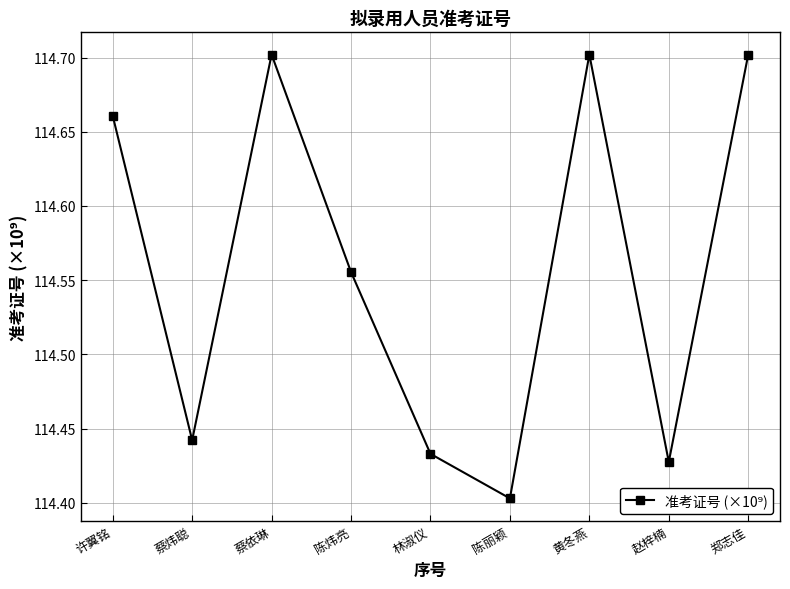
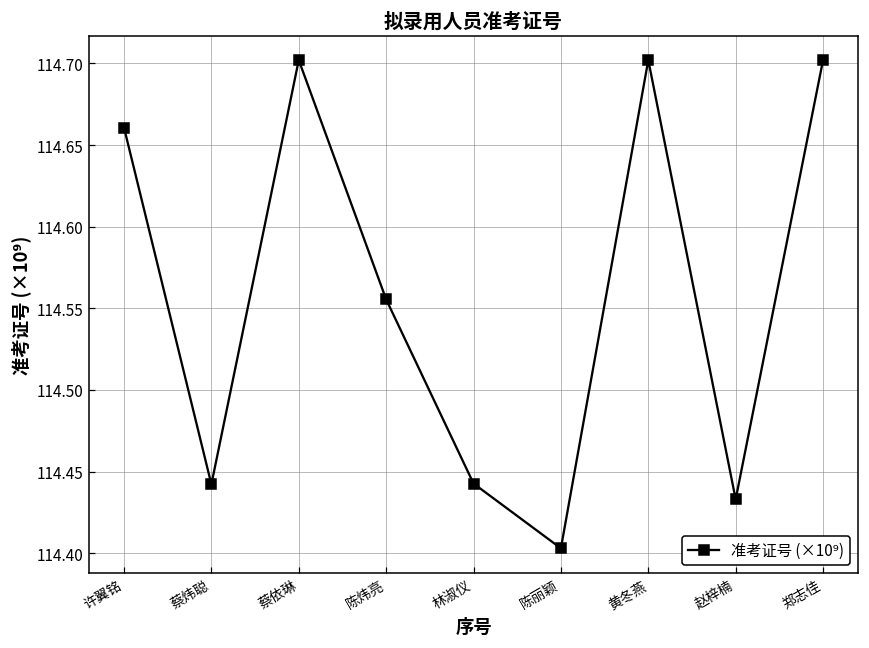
  {
    "许翼铭": 114.661,
    "蔡炜聪": 114.442,
    "蔡依琳": 114.702,
    "陈炜亮": 114.555,
-   "林淑仪": 114.433,
+   "林淑仪": 114.443,
    "陈丽颖": 114.403,
    "黄冬燕": 114.702,
-   "赵梓楠": 114.428,
+   "赵梓楠": 114.433,
    "郑志佳": 114.702
  }
